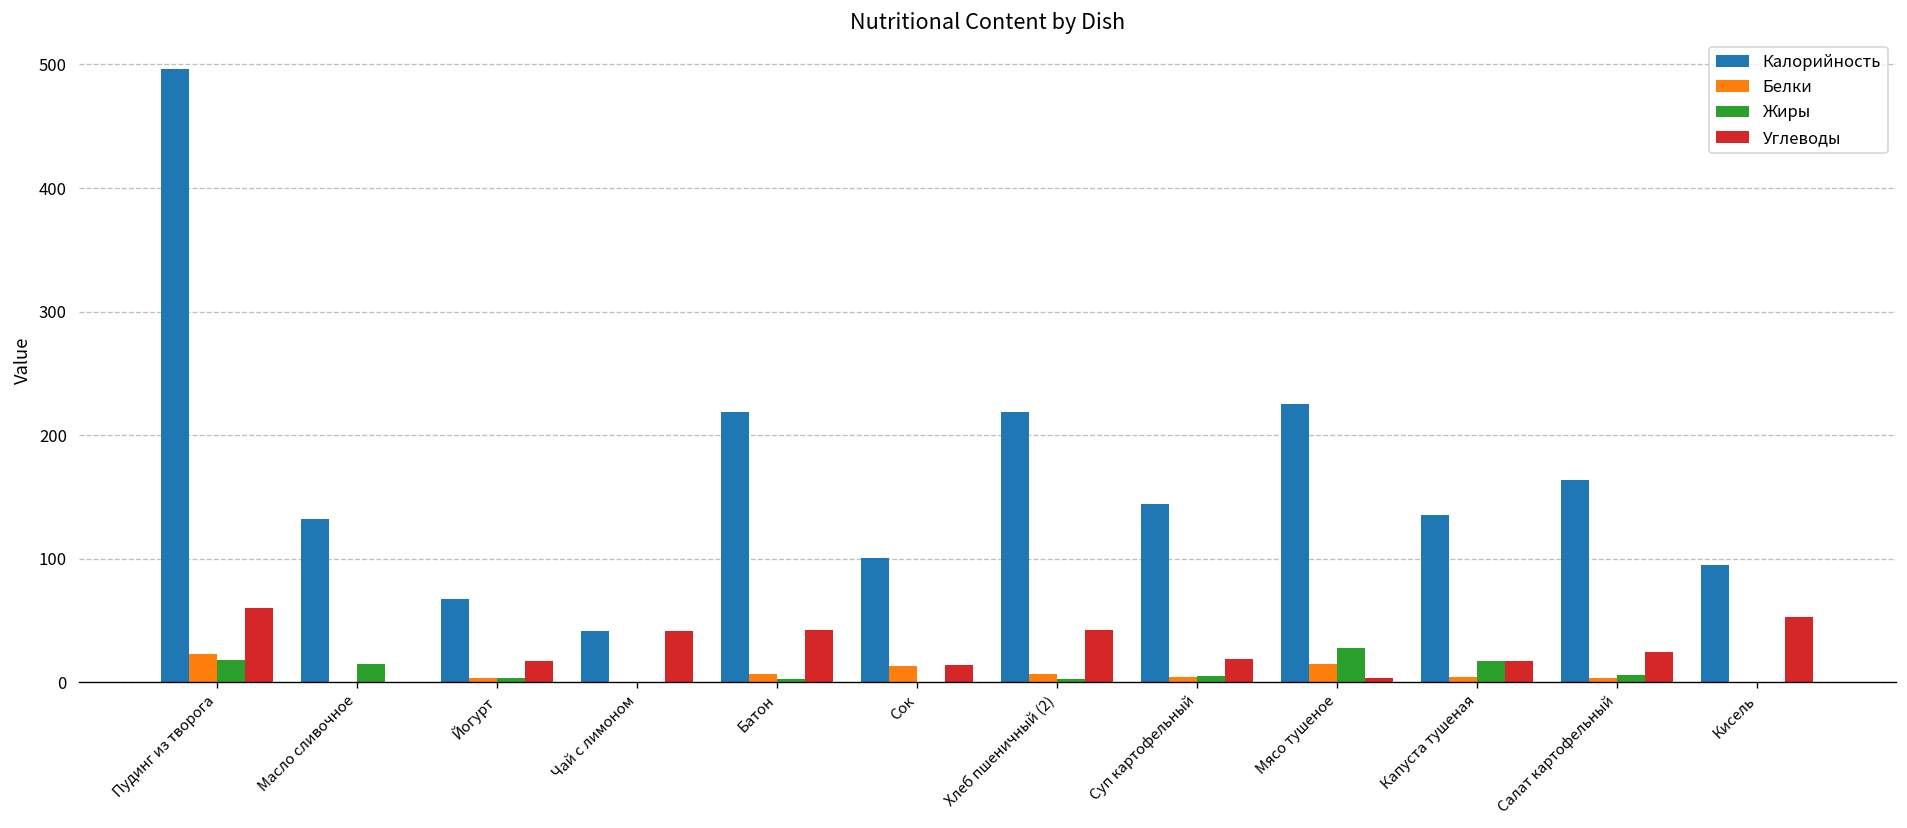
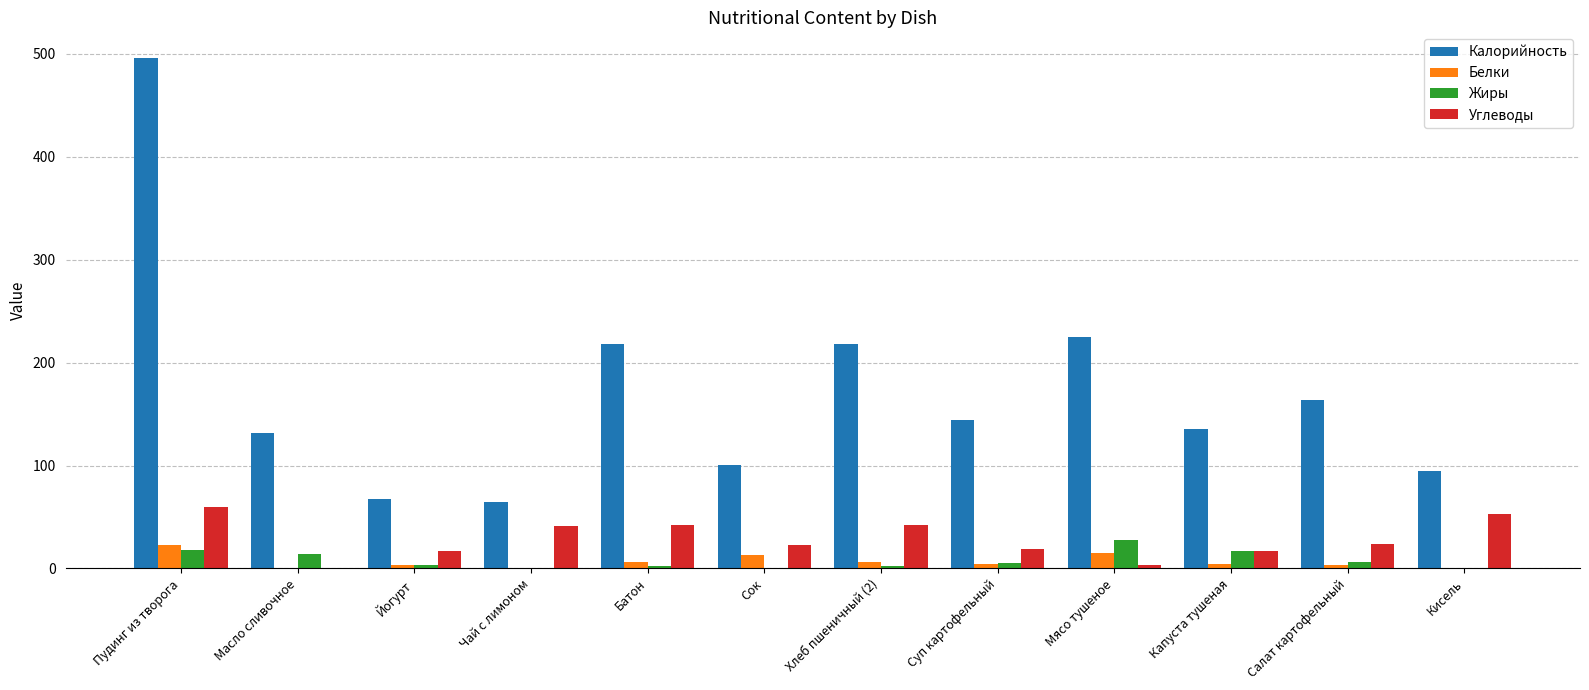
  {
    "Калорийность": {
      "Пудинг из творога": 496,
      "Масло сливочное": 132,
      "Йогурт": 67,
-     "Чай с лимоном": 42,
+     "Чай с лимоном": 65,
      "Батон": 218,
      "Сок": 100,
      "Хлеб пшеничный (2)": 218,
      "Суп картофельный": 144,
      "Мясо тушеное": 225,
      "Капуста тушеная": 135,
      "Салат картофельный": 164,
      "Кисель": 95
    },
    "Белки": {
      "Пудинг из творога": 23,
      "Йогурт": 3,
      "Чай с лимоном": 0,
      "Батон": 6,
      "Сок": 13,
      "Хлеб пшеничный (2)": 6,
      "Суп картофельный": 4,
      "Мясо тушеное": 15,
      "Капуста тушеная": 4,
      "Салат картофельный": 3,
      "Кисель": 0
    },
    "Жиры": {
      "Пудинг из творога": 18,
      "Масло сливочное": 15,
      "Йогурт": 3,
      "Чай с лимоном": 0,
      "Суп картофельный": 5,
      "Мясо тушеное": 28,
      "Капуста тушеная": 17,
      "Салат картофельный": 6,
      "Кисель": 0
    },
    "Углеводы": {
      "Пудинг из творога": 60,
      "Йогурт": 17,
      "Чай с лимоном": 41,
      "Батон": 43,
-     "Сок": 14,
+     "Сок": 23,
      "Хлеб пшеничный (2)": 43,
      "Суп картофельный": 19,
      "Мясо тушеное": 3,
      "Капуста тушеная": 17,
      "Салат картофельный": 24,
      "Кисель": 53
    }
  }
